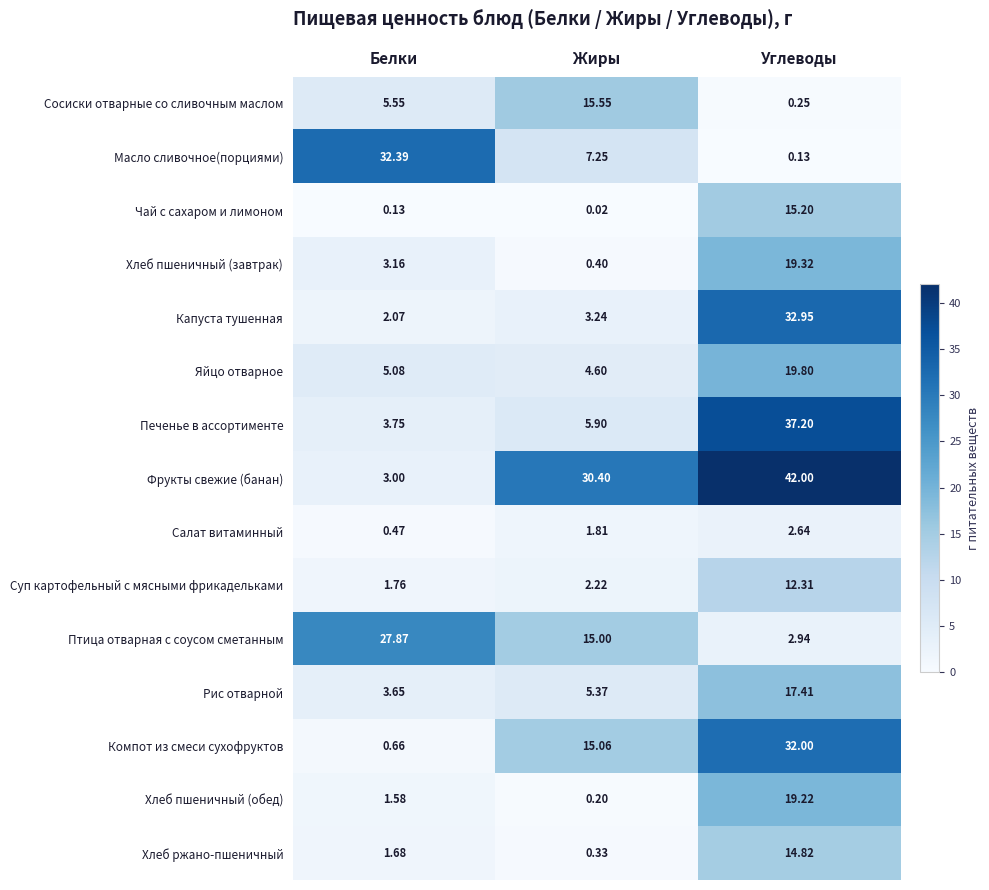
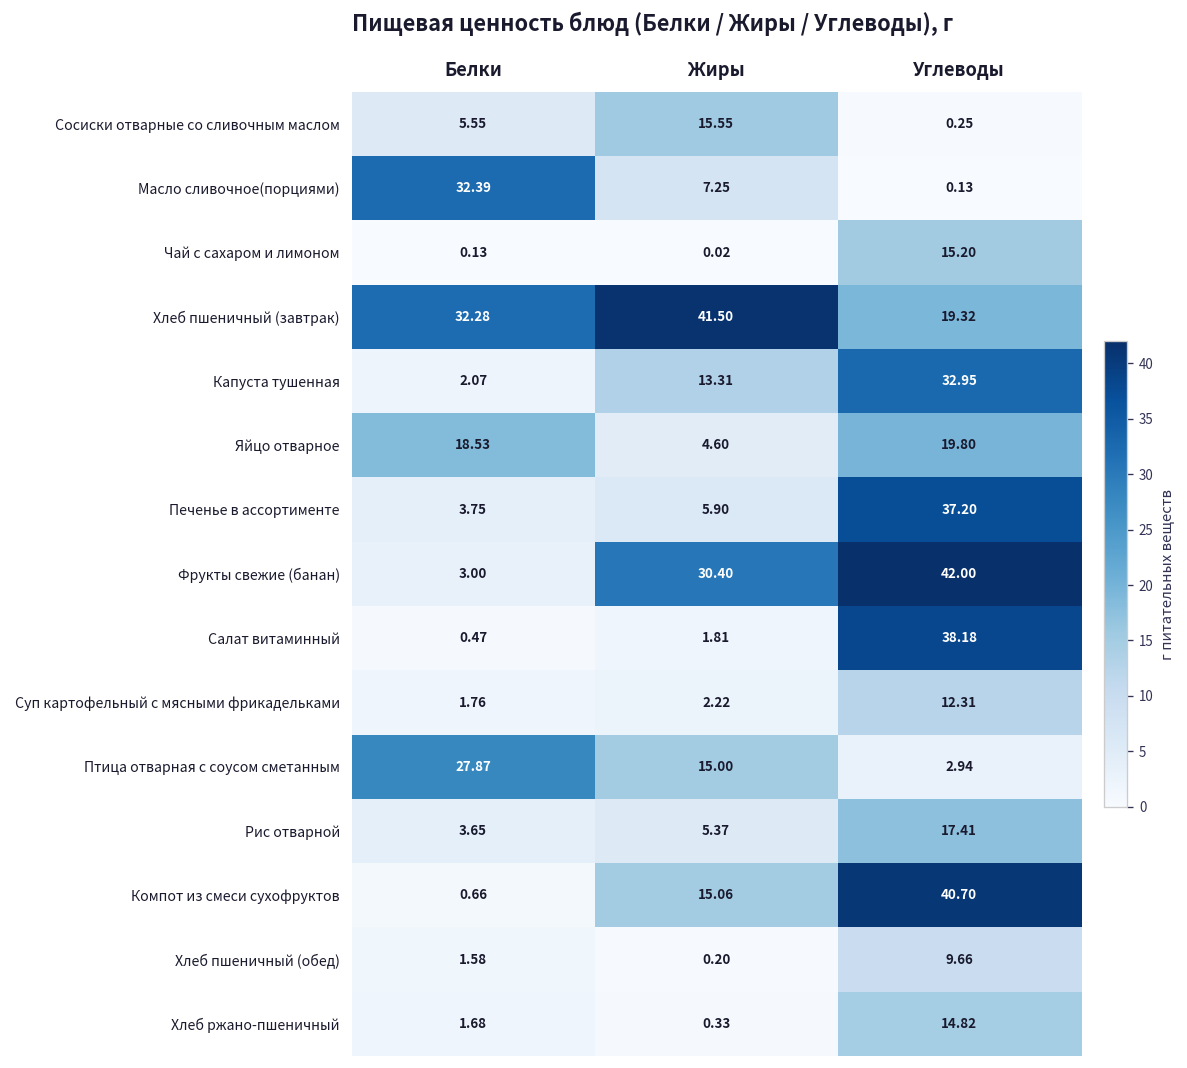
  {
    "Сосиски отварные со сливочным маслом": {
      "Белки": 5.55,
      "Жиры": 15.55,
      "Углеводы": 0.25
    },
    "Масло сливочное(порциями)": {
      "Белки": 32.39,
      "Жиры": 7.25,
      "Углеводы": 0.13
    },
    "Чай с сахаром и лимоном": {
      "Белки": 0.13,
      "Жиры": 0.02,
      "Углеводы": 15.20
    },
    "Хлеб пшеничный (завтрак)": {
-     "Белки": 3.16,
-     "Жиры": 0.40,
+     "Белки": 32.28,
+     "Жиры": 41.50,
      "Углеводы": 19.32
    },
    "Капуста тушенная": {
      "Белки": 2.07,
-     "Жиры": 3.24,
+     "Жиры": 13.31,
      "Углеводы": 32.95
    },
    "Яйцо отварное": {
-     "Белки": 5.08,
+     "Белки": 18.53,
      "Жиры": 4.60,
      "Углеводы": 19.80
    },
    "Печенье в ассортименте": {
      "Белки": 3.75,
      "Жиры": 5.90,
      "Углеводы": 37.20
    },
    "Фрукты свежие (банан)": {
      "Белки": 3.00,
      "Жиры": 30.40,
      "Углеводы": 42.00
    },
    "Салат витаминный": {
      "Белки": 0.47,
      "Жиры": 1.81,
-     "Углеводы": 2.64
+     "Углеводы": 38.18
    },
    "Суп картофельный с мясными фрикадельками": {
      "Белки": 1.76,
      "Жиры": 2.22,
      "Углеводы": 12.31
    },
    "Птица отварная с соусом сметанным": {
      "Белки": 27.87,
      "Жиры": 15.00,
      "Углеводы": 2.94
    },
    "Рис отварной": {
      "Белки": 3.65,
      "Жиры": 5.37,
      "Углеводы": 17.41
    },
    "Компот из смеси сухофруктов": {
      "Белки": 0.66,
      "Жиры": 15.06,
-     "Углеводы": 32.00
+     "Углеводы": 40.70
    },
    "Хлеб пшеничный (обед)": {
      "Белки": 1.58,
      "Жиры": 0.20,
-     "Углеводы": 19.22
+     "Углеводы": 9.66
    },
    "Хлеб ржано-пшеничный": {
      "Белки": 1.68,
      "Жиры": 0.33,
      "Углеводы": 14.82
    }
  }
